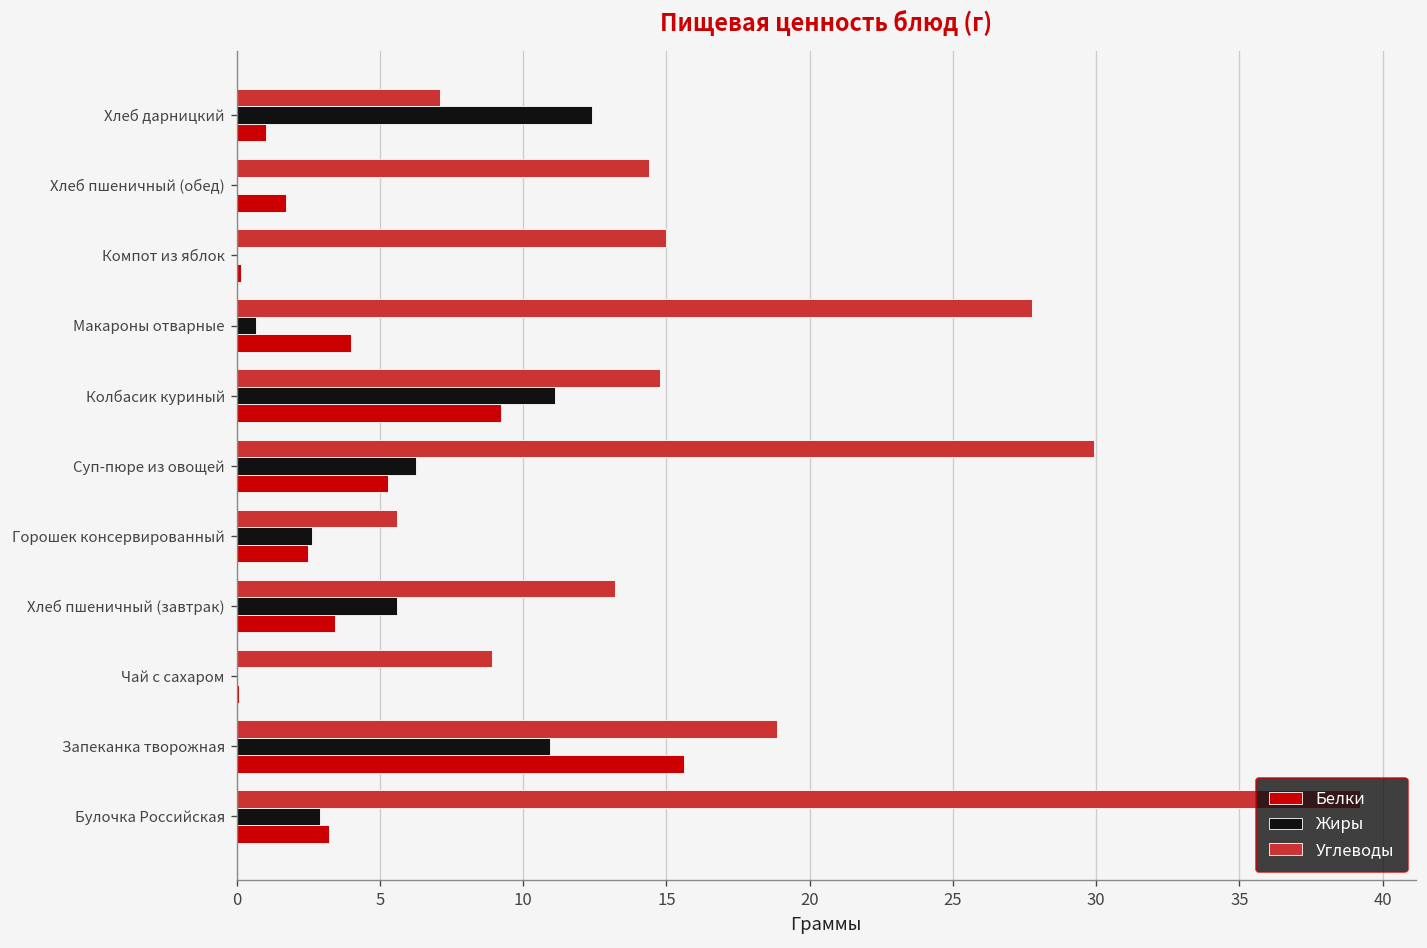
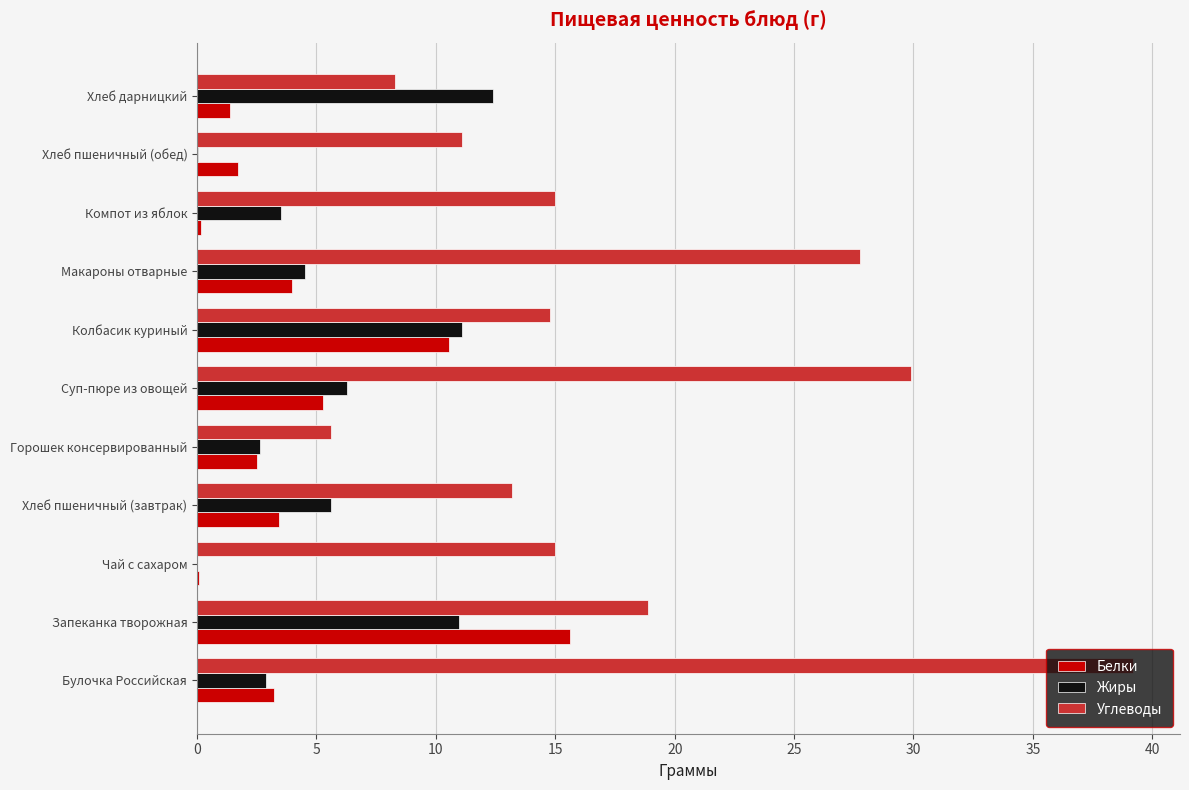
  {
    "Белки": {
-     "Хлеб дарницкий": 1.0,
+     "Хлеб дарницкий": 1.4,
      "Хлеб пшеничный (обед)": 1.7,
      "Компот из яблок": 0.2,
      "Макароны отварные": 4.0,
-     "Колбасик куриный": 9.2,
+     "Колбасик куриный": 10.5,
      "Суп-пюре из овощей": 5.3,
      "Горошек консервированный": 2.5,
      "Хлеб пшеничный (завтрак)": 3.4,
      "Запеканка творожная": 15.6,
      "Булочка Российская": 3.2
    },
    "Жиры": {
      "Хлеб дарницкий": 12.4,
-     "Компот из яблок": 0.0,
-     "Макароны отварные": 0.7,
+     "Компот из яблок": 3.5,
+     "Макароны отварные": 4.5,
      "Колбасик куриный": 11.1,
      "Суп-пюре из овощей": 6.3,
      "Горошек консервированный": 2.6,
      "Хлеб пшеничный (завтрак)": 5.6,
      "Чай с сахаром": 0.0,
      "Запеканка творожная": 11.0,
      "Булочка Российская": 2.9
    },
    "Углеводы": {
-     "Хлеб дарницкий": 7.1,
-     "Хлеб пшеничный (обед)": 14.4,
+     "Хлеб дарницкий": 8.3,
+     "Хлеб пшеничный (обед)": 11.1,
      "Компот из яблок": 15.0,
      "Макароны отварные": 27.8,
      "Колбасик куриный": 14.8,
      "Суп-пюре из овощей": 29.9,
      "Горошек консервированный": 5.6,
      "Хлеб пшеничный (завтрак)": 13.2,
-     "Чай с сахаром": 8.9,
+     "Чай с сахаром": 15.0,
      "Запеканка творожная": 18.9
    }
  }
